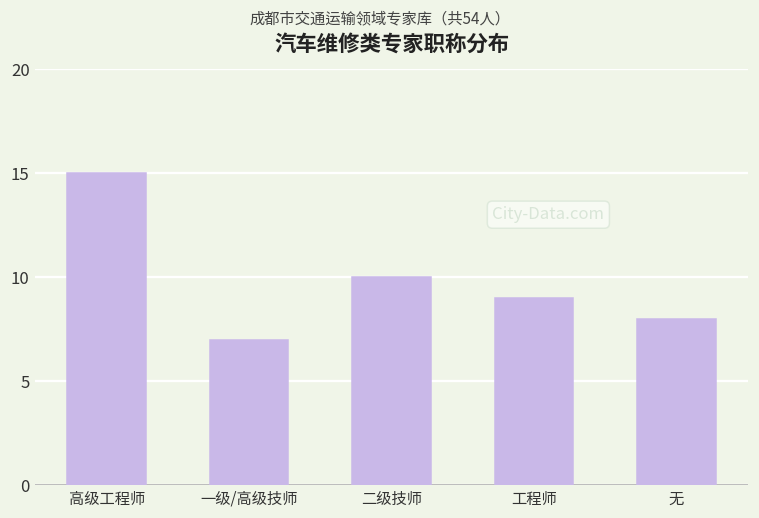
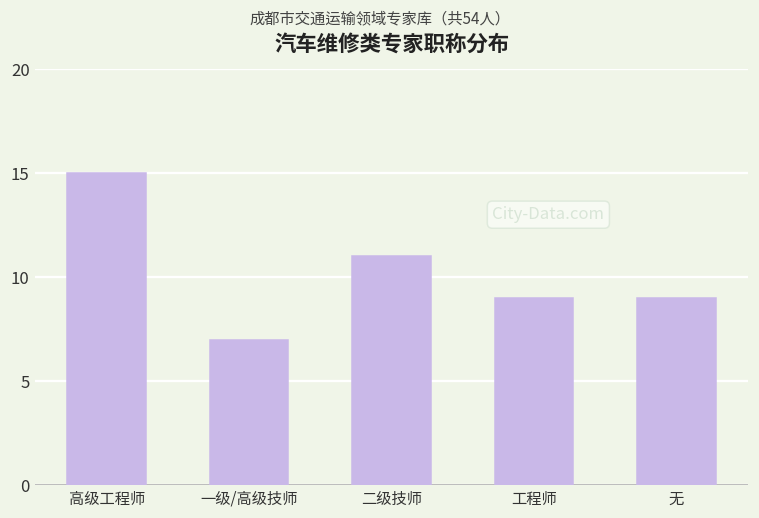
  {
    "高级工程师": 15,
    "一级/高级技师": 7,
-   "二级技师": 10,
+   "二级技师": 11,
    "工程师": 9,
-   "无": 8
+   "无": 9
  }
